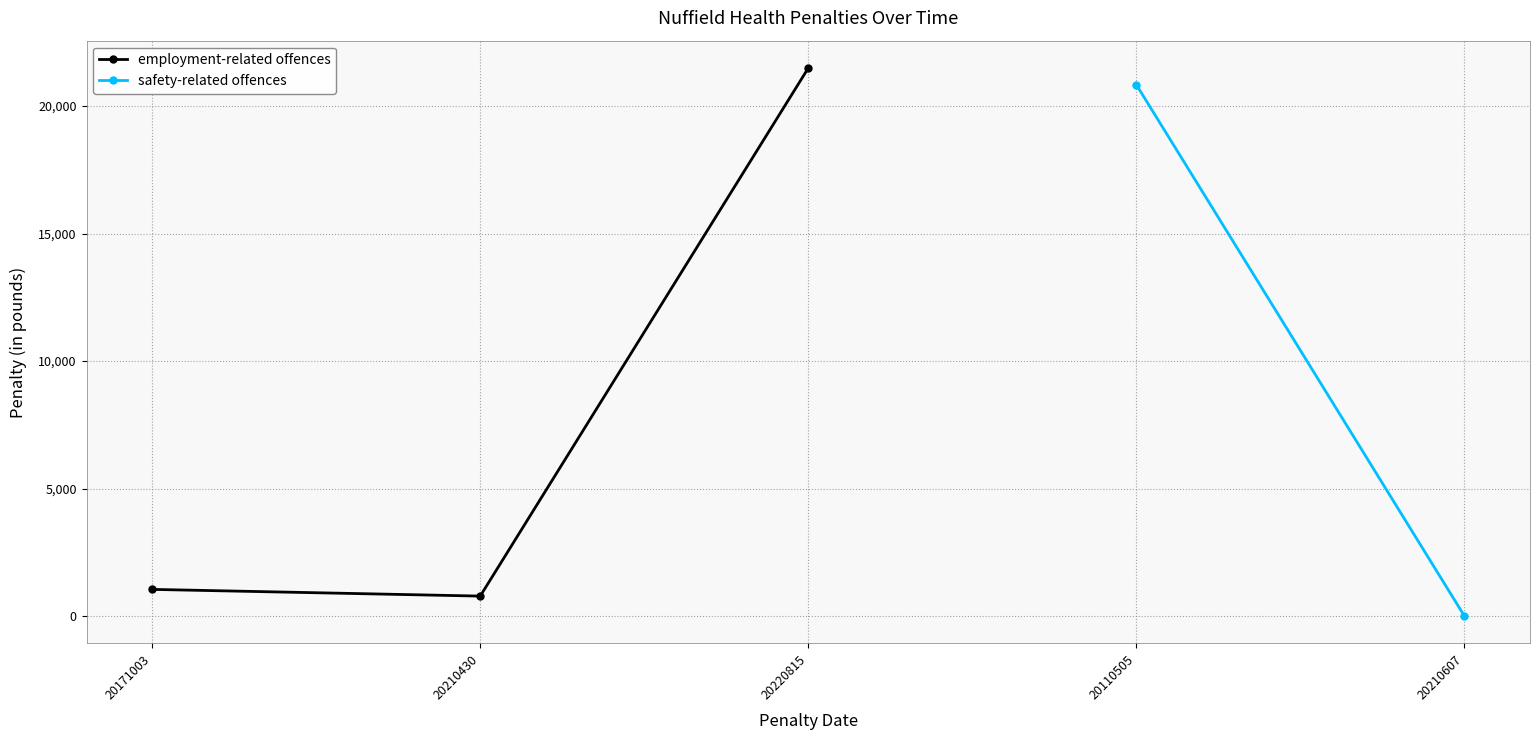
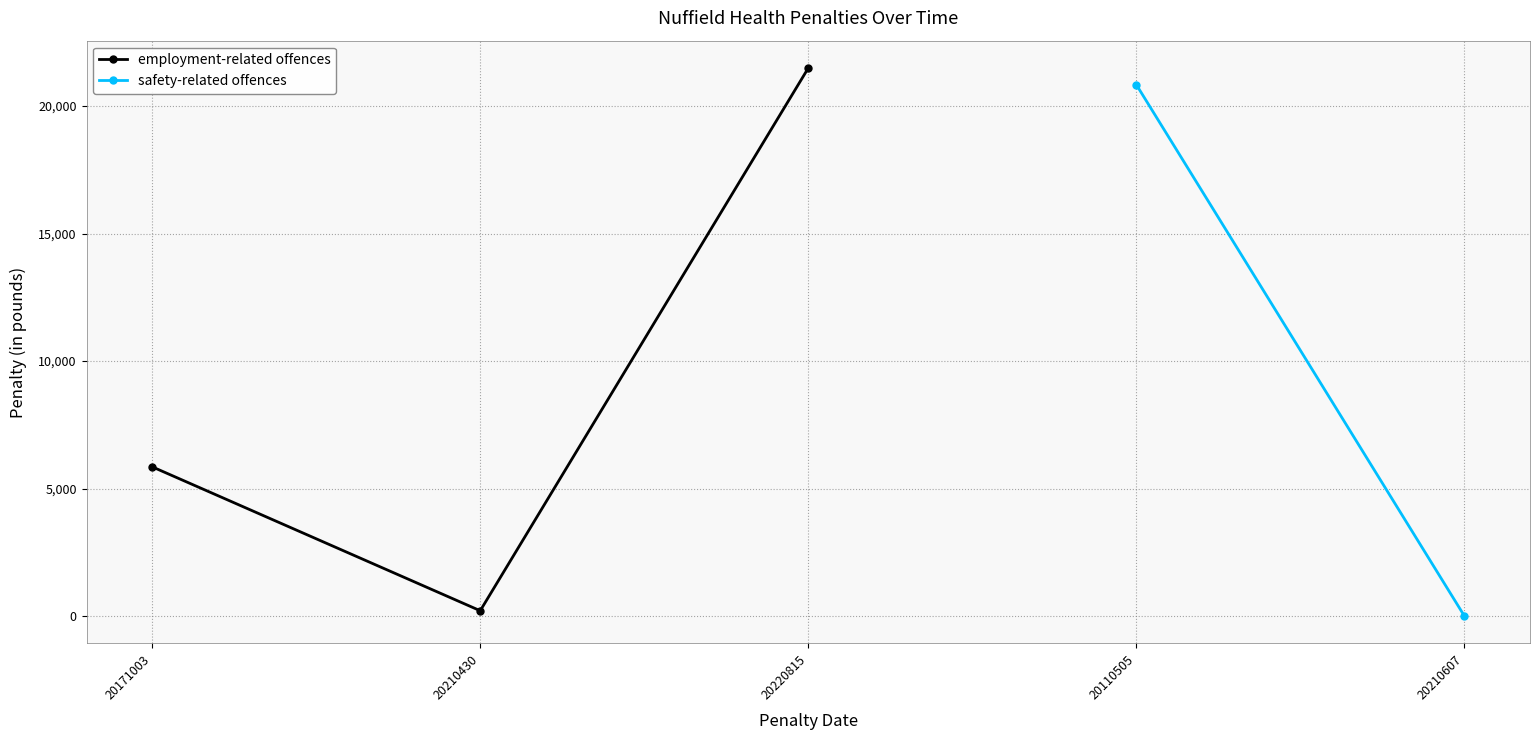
  {
    "employment-related offences": {
-     "20171003": "1,000",
-     "20210430": "800",
+     "20171003": "5,900",
+     "20210430": "200",
      "20220815": "21,500"
    },
    "safety-related offences": {
      "20110505": "20,800",
      "20210607": "0"
    }
  }
